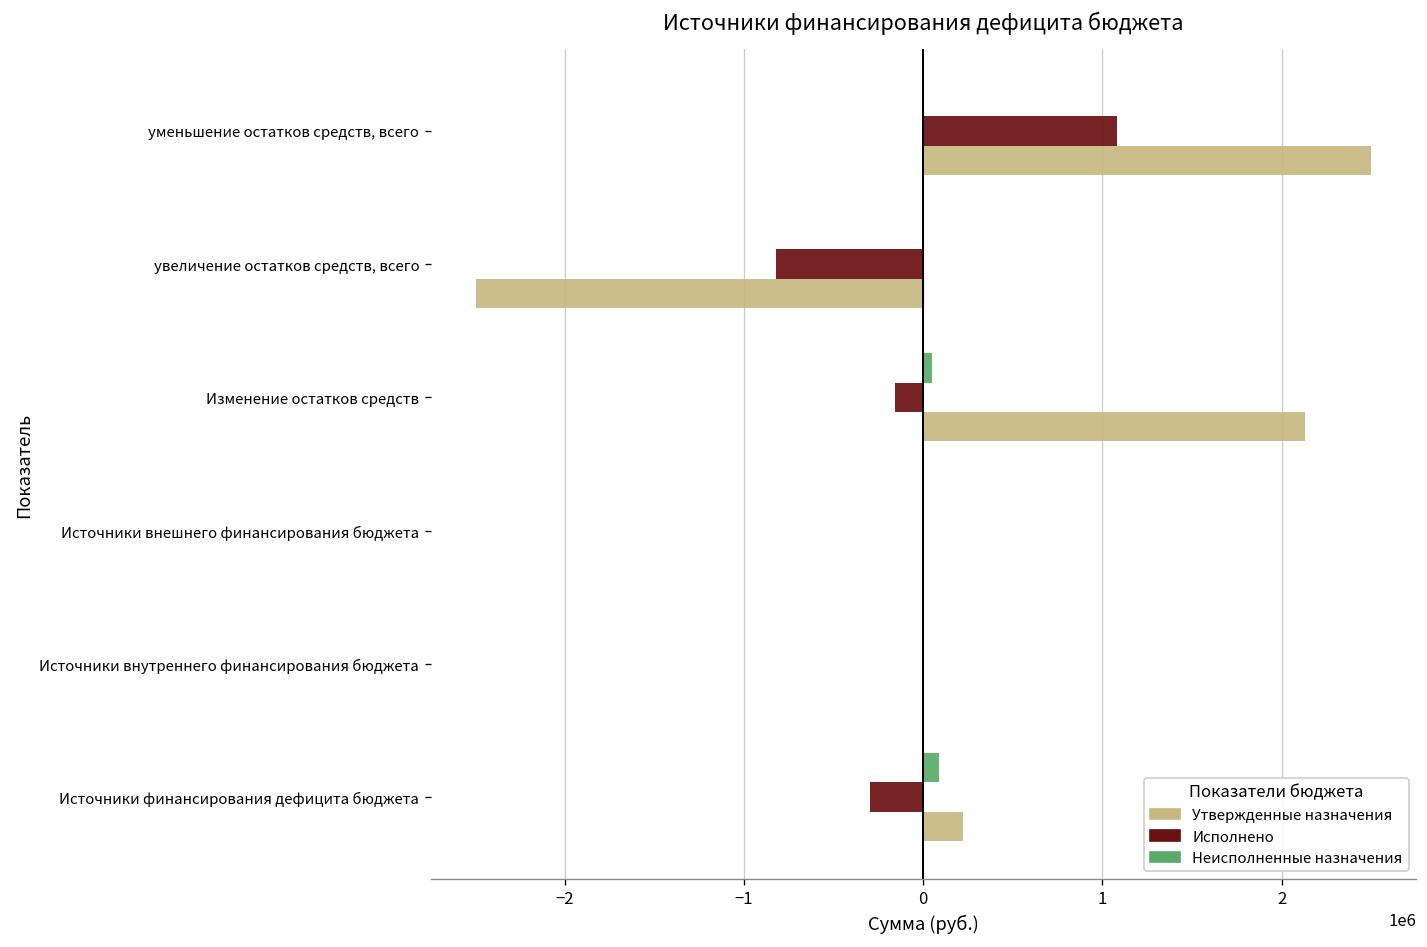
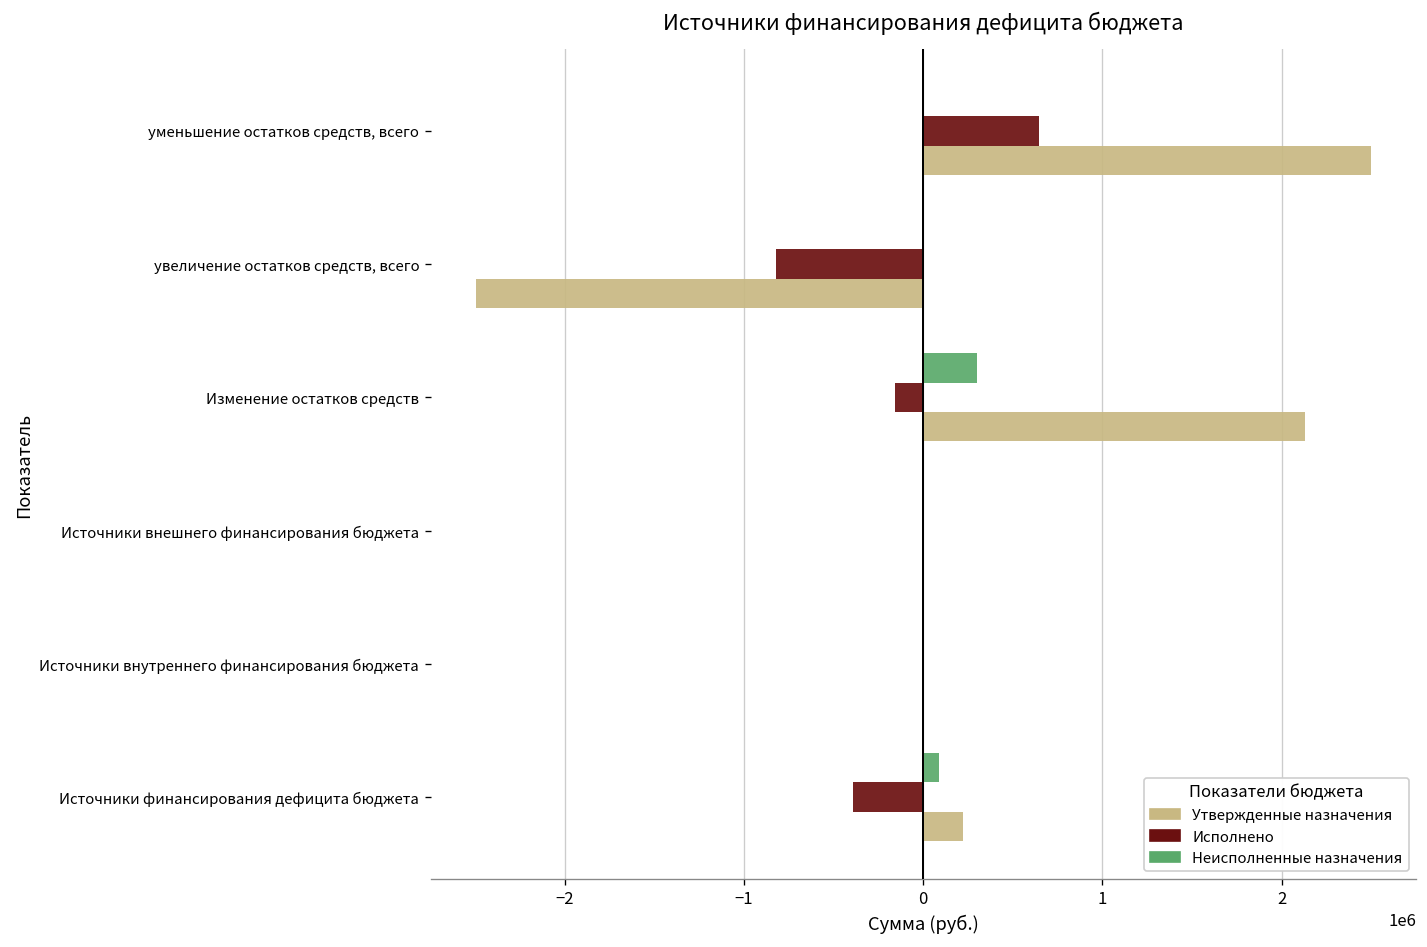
  {
    "Утвержденные назначения": {
      "уменьшение остатков средств, всего": 2500000,
      "увеличение остатков средств, всего": -2500000,
      "Изменение остатков средств": 2130000,
      "Источники внешнего финансирования бюджета": 0,
      "Источники внутреннего финансирования бюджета": 0,
      "Источники финансирования дефицита бюджета": 220000
    },
    "Исполнено": {
-     "уменьшение остатков средств, всего": 1080000,
+     "уменьшение остатков средств, всего": 640000,
      "увеличение остатков средств, всего": -820000,
      "Изменение остатков средств": -160000,
      "Источники внешнего финансирования бюджета": 0,
      "Источники внутреннего финансирования бюджета": 0,
-     "Источники финансирования дефицита бюджета": -300000
+     "Источники финансирования дефицита бюджета": -390000
    },
    "Неисполненные назначения": {
      "уменьшение остатков средств, всего": 0,
      "увеличение остатков средств, всего": 0,
-     "Изменение остатков средств": 50000,
+     "Изменение остатков средств": 300000,
      "Источники внешнего финансирования бюджета": 0,
      "Источники внутреннего финансирования бюджета": 0,
      "Источники финансирования дефицита бюджета": 90000
    }
  }
